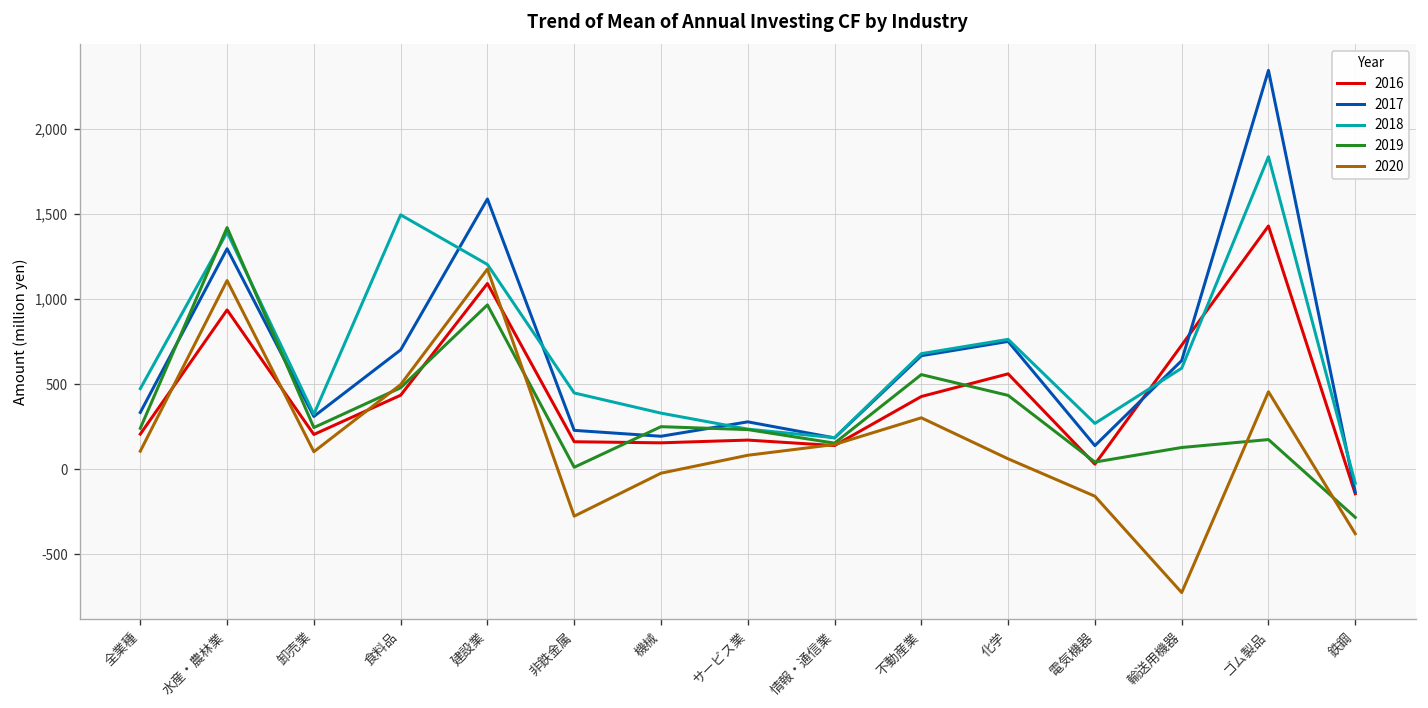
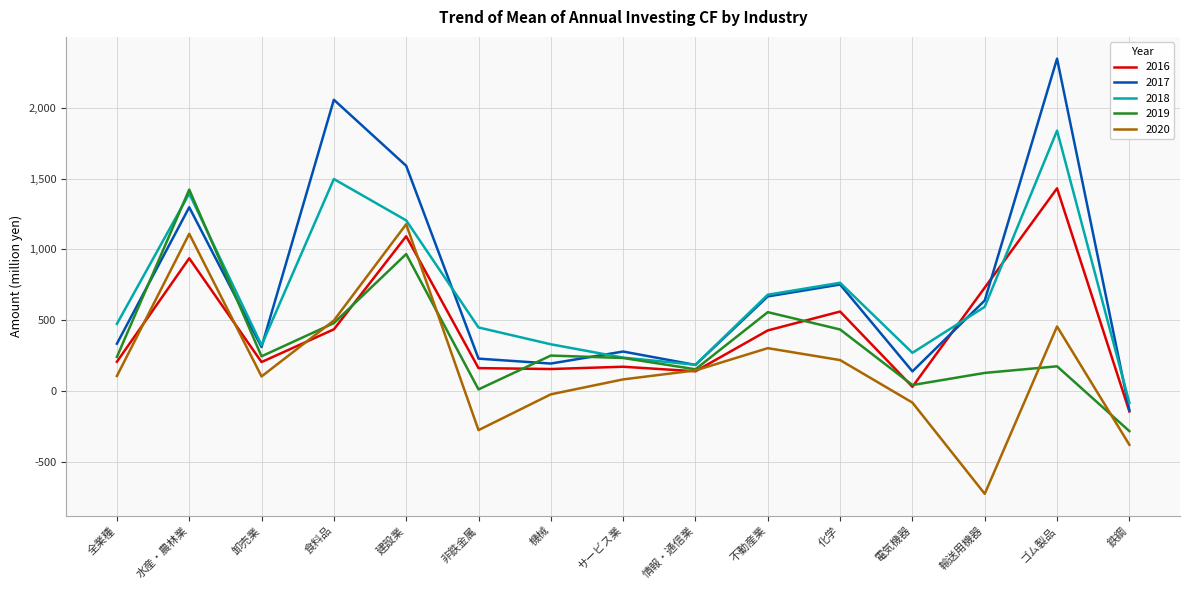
  {
    "2016": {
      "全業種": "210",
      "水産・農林業": "940",
      "卸売業": "200",
      "食料品": "440",
      "建設業": "1,090",
      "非鉄金属": "160",
      "機械": "160",
      "サービス業": "170",
      "不動産業": "430",
      "化学": "560",
      "輸送用機器": "730",
      "ゴム製品": "1,430"
    },
    "2017": {
      "全業種": "330",
      "水産・農林業": "1,300",
-     "食料品": "700",
+     "食料品": "2,060",
      "建設業": "1,590",
      "非鉄金属": "230",
      "機械": "190",
      "サービス業": "280",
      "電気機器": "140",
      "輸送用機器": "640",
      "ゴム製品": "2,350"
    },
    "2018": {
      "全業種": "470",
      "水産・農林業": "1,390",
      "食料品": "1,500",
      "建設業": "1,200",
      "非鉄金属": "450",
      "機械": "330",
      "電気機器": "270",
      "輸送用機器": "590",
      "ゴム製品": "1,840",
      "鉄鋼": "-80"
    },
    "2019": {
      "全業種": "240",
      "水産・農林業": "1,420",
      "卸売業": "250",
      "食料品": "480",
      "建設業": "970",
      "非鉄金属": "10",
      "機械": "250",
      "不動産業": "560",
      "化学": "430",
      "輸送用機器": "130",
      "ゴム製品": "170",
      "鉄鋼": "-280"
    },
    "2020": {
      "全業種": "110",
      "水産・農林業": "1,110",
      "卸売業": "100",
      "食料品": "500",
      "建設業": "1,180",
      "非鉄金属": "-280",
      "機械": "-20",
      "サービス業": "80",
      "不動産業": "300",
-     "化学": "60",
-     "電気機器": "-160",
+     "化学": "220",
+     "電気機器": "-80",
      "輸送用機器": "-730",
      "ゴム製品": "460",
      "鉄鋼": "-380"
    }
  }
